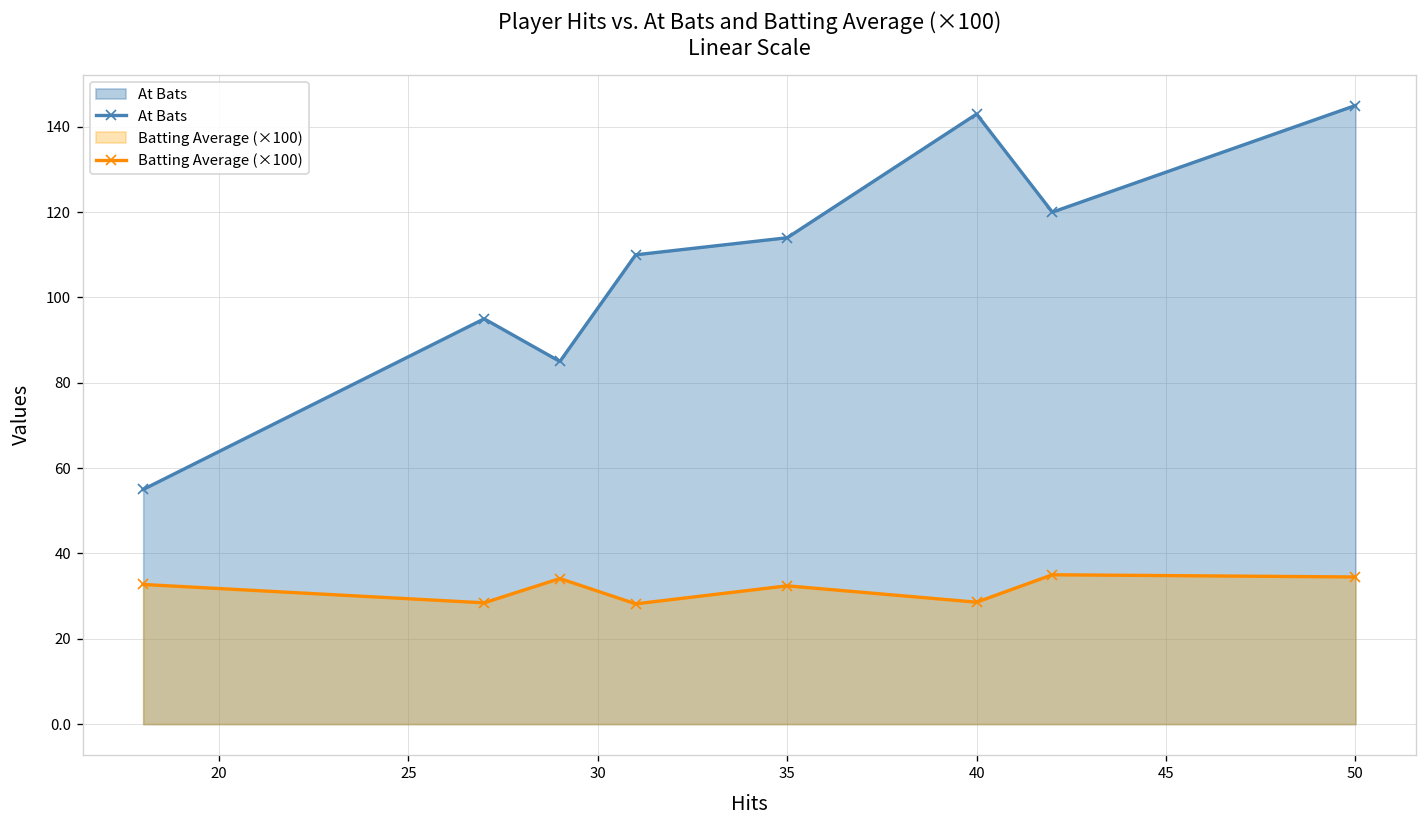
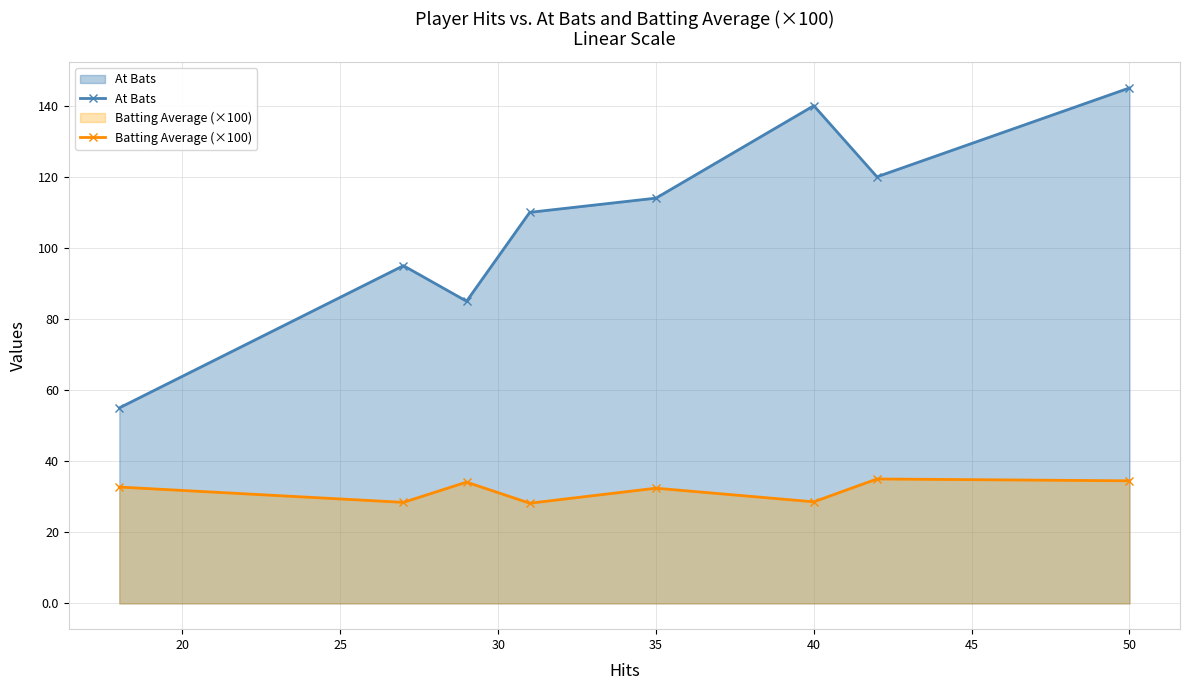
  {
    "At Bats": {
      "35": 114,
-     "40": 143,
+     "40": 140,
      "50": 145
    },
    "Batting Average (×100)": {
      "35": 32,
      "40": 29,
      "50": 34
    }
  }
